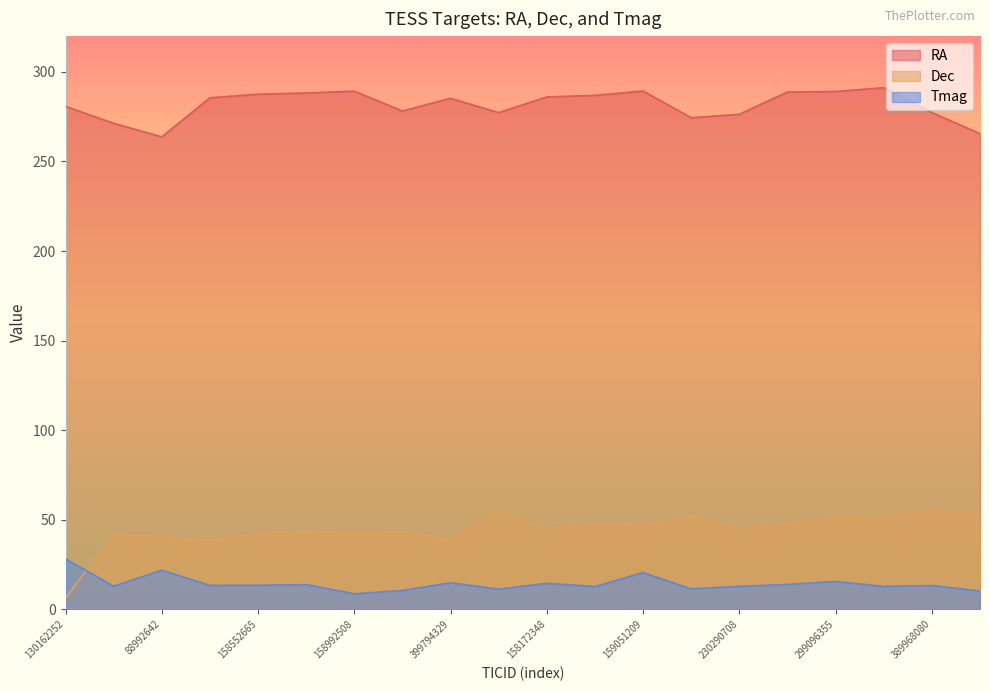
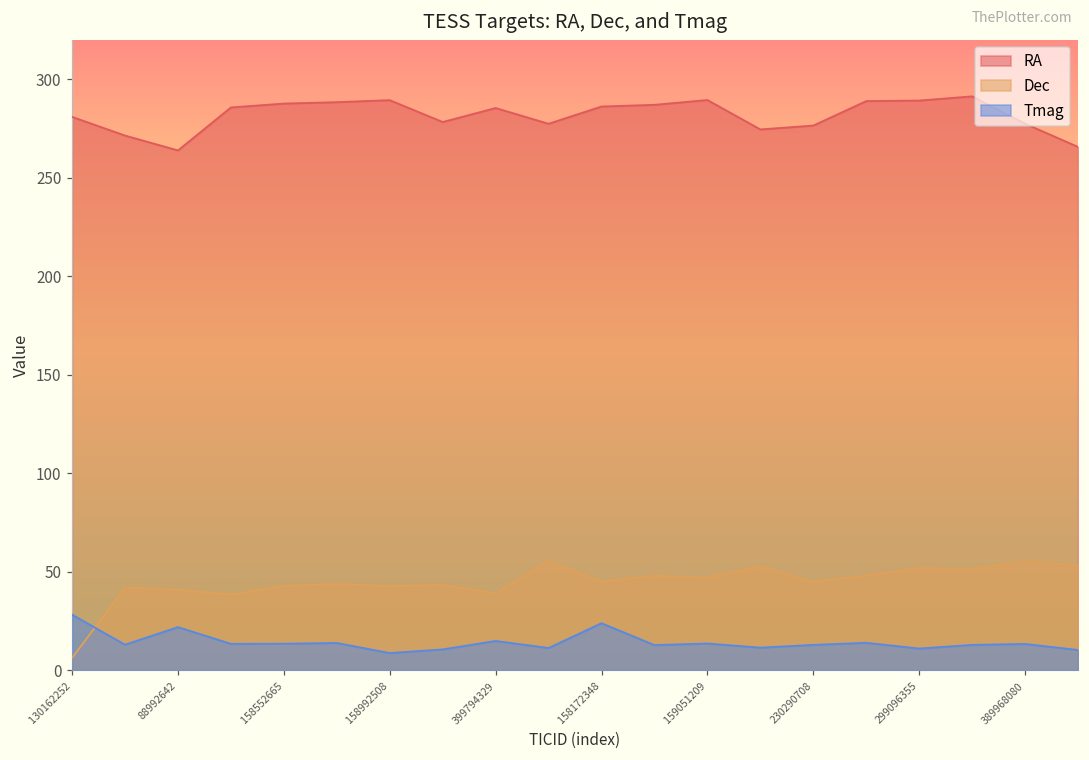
  {
    "Tmag": {
      "130162252": 28,
      "88992642": 22,
      "158552665": 13,
      "158992508": 9,
      "399794329": 15,
-     "158172348": 15,
-     "159051209": 20,
+     "158172348": 24,
+     "159051209": 13,
      "230290708": 13,
-     "299096355": 16,
+     "299096355": 11,
      "389968080": 13
    }
  }
